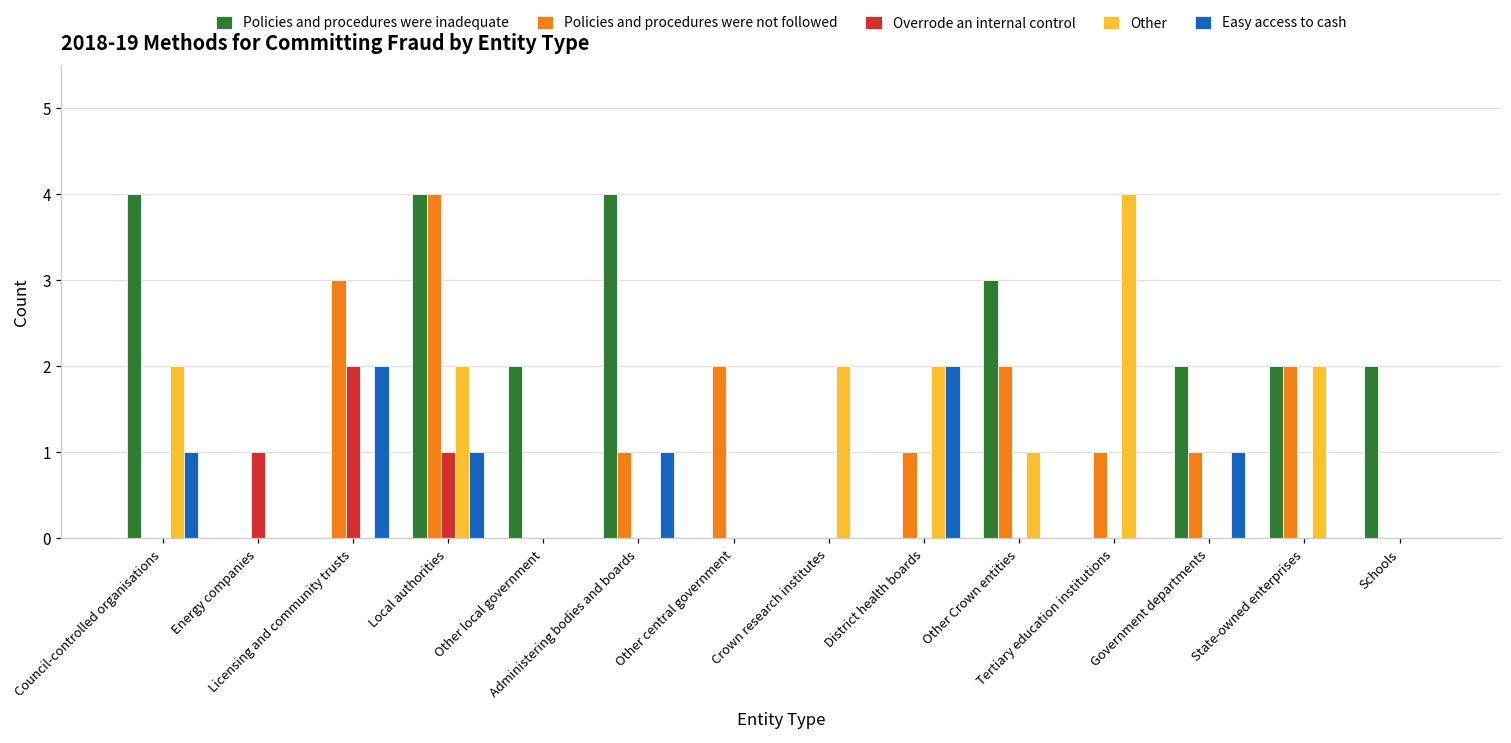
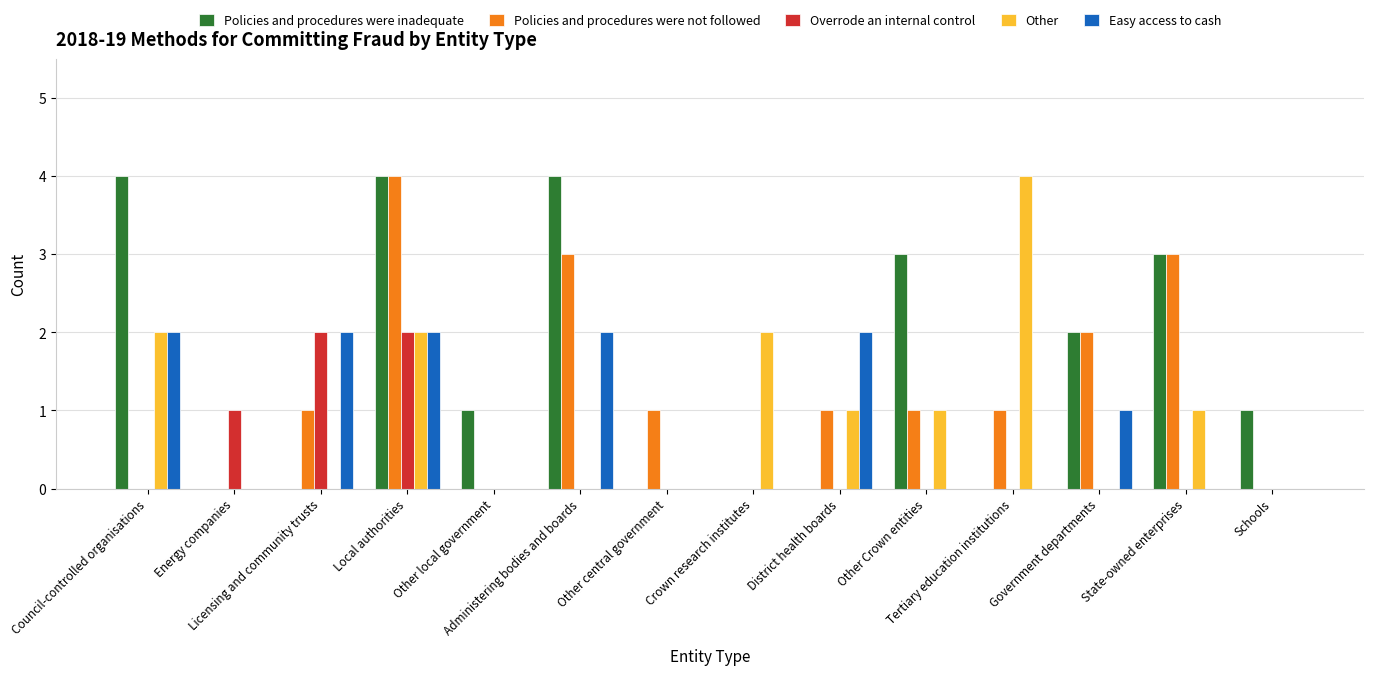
  {
    "Policies and procedures were inadequate": {
      "Council-controlled organisations": 4,
      "Energy companies": 0,
      "Licensing and community trusts": 0,
      "Local authorities": 4,
-     "Other local government": 2,
+     "Other local government": 1,
      "Administering bodies and boards": 4,
      "Other central government": 0,
      "Crown research institutes": 0,
      "District health boards": 0,
      "Other Crown entities": 3,
      "Tertiary education institutions": 0,
      "Government departments": 2,
-     "State-owned enterprises": 2,
-     "Schools": 2
+     "State-owned enterprises": 3,
+     "Schools": 1
    },
    "Policies and procedures were not followed": {
      "Council-controlled organisations": 0,
      "Energy companies": 0,
-     "Licensing and community trusts": 3,
+     "Licensing and community trusts": 1,
      "Local authorities": 4,
      "Other local government": 0,
-     "Administering bodies and boards": 1,
-     "Other central government": 2,
+     "Administering bodies and boards": 3,
+     "Other central government": 1,
      "Crown research institutes": 0,
      "District health boards": 1,
-     "Other Crown entities": 2,
+     "Other Crown entities": 1,
      "Tertiary education institutions": 1,
-     "Government departments": 1,
-     "State-owned enterprises": 2,
+     "Government departments": 2,
+     "State-owned enterprises": 3,
      "Schools": 0
    },
    "Overrode an internal control": {
      "Council-controlled organisations": 0,
      "Energy companies": 1,
      "Licensing and community trusts": 2,
-     "Local authorities": 1,
+     "Local authorities": 2,
      "Other local government": 0,
      "Administering bodies and boards": 0,
      "Other central government": 0,
      "Crown research institutes": 0,
      "District health boards": 0,
      "Other Crown entities": 0,
      "Tertiary education institutions": 0,
      "Government departments": 0,
      "State-owned enterprises": 0,
      "Schools": 0
    },
    "Other": {
      "Council-controlled organisations": 2,
      "Energy companies": 0,
      "Licensing and community trusts": 0,
      "Local authorities": 2,
      "Other local government": 0,
      "Administering bodies and boards": 0,
      "Other central government": 0,
      "Crown research institutes": 2,
-     "District health boards": 2,
+     "District health boards": 1,
      "Other Crown entities": 1,
      "Tertiary education institutions": 4,
      "Government departments": 0,
-     "State-owned enterprises": 2,
+     "State-owned enterprises": 1,
      "Schools": 0
    },
    "Easy access to cash": {
-     "Council-controlled organisations": 1,
+     "Council-controlled organisations": 2,
      "Energy companies": 0,
      "Licensing and community trusts": 2,
-     "Local authorities": 1,
+     "Local authorities": 2,
      "Other local government": 0,
-     "Administering bodies and boards": 1,
+     "Administering bodies and boards": 2,
      "Other central government": 0,
      "Crown research institutes": 0,
      "District health boards": 2,
      "Other Crown entities": 0,
      "Tertiary education institutions": 0,
      "Government departments": 1,
      "State-owned enterprises": 0,
      "Schools": 0
    }
  }
